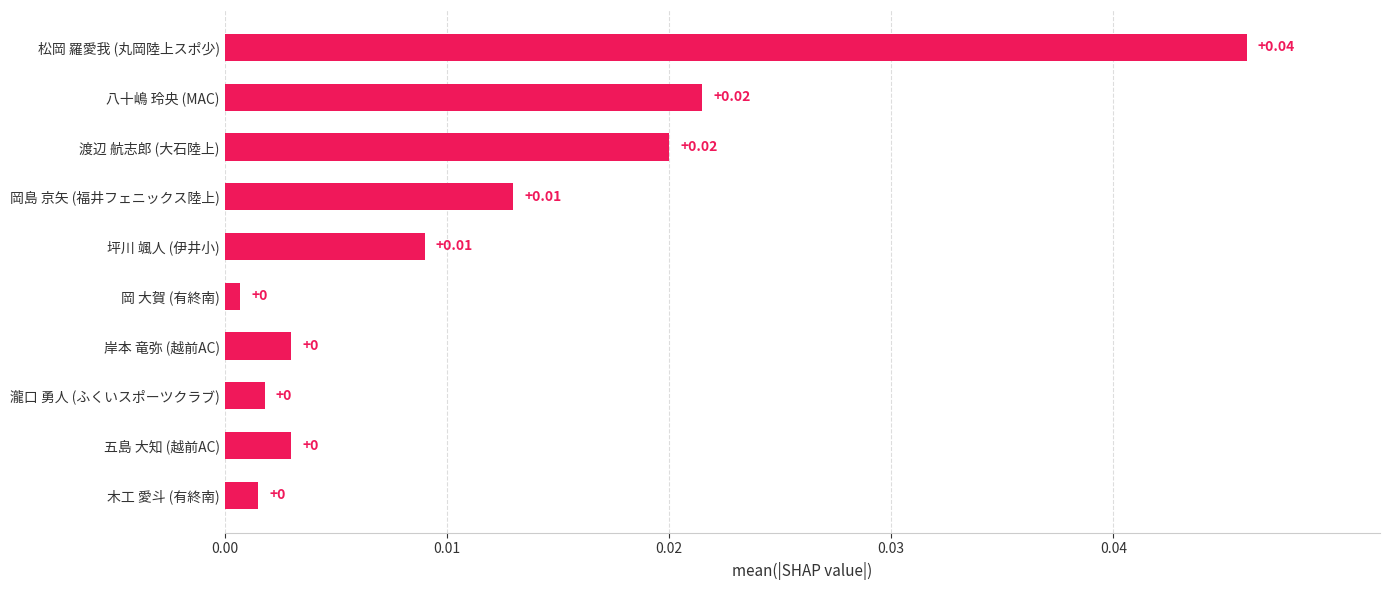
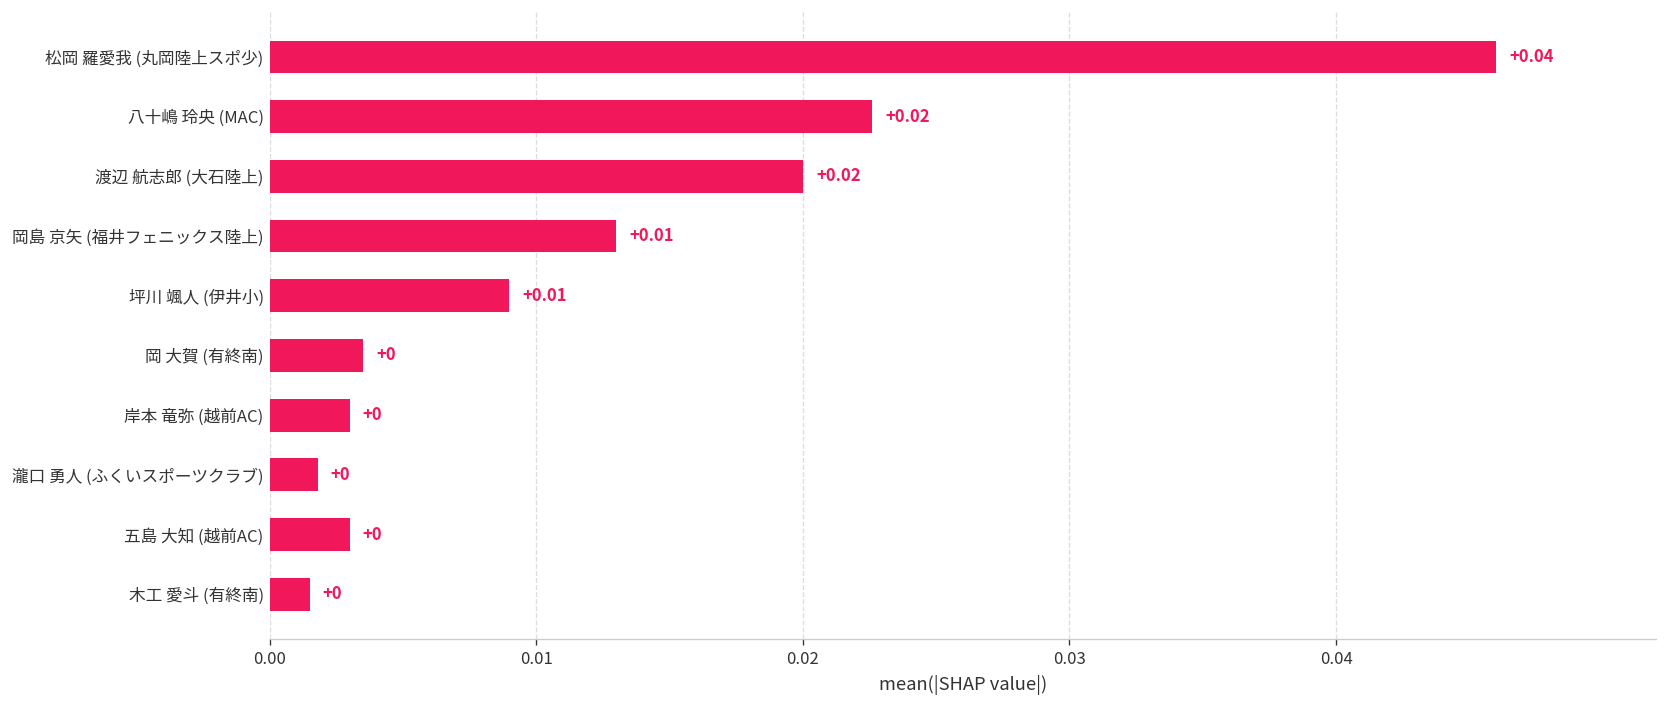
  {
-   "八十嶋 玲央 (MAC)": 0.0215,
-   "岡 大賀 (有終南)": 0.0007
+   "八十嶋 玲央 (MAC)": 0.0226,
+   "岡 大賀 (有終南)": 0.0035
  }
